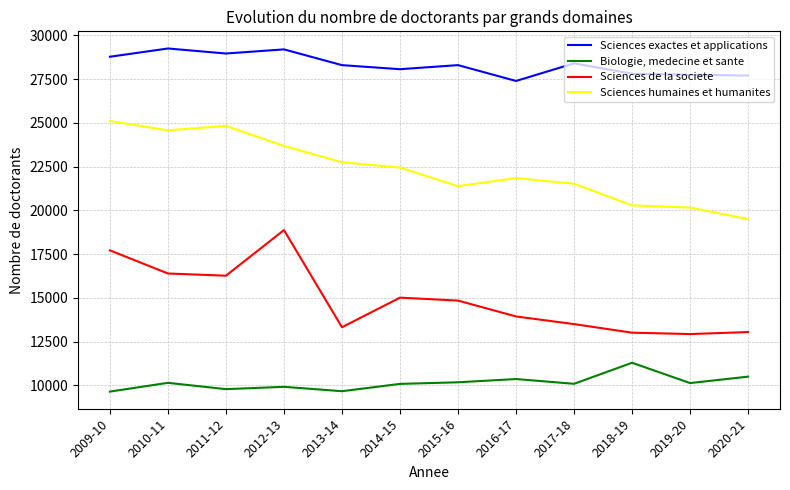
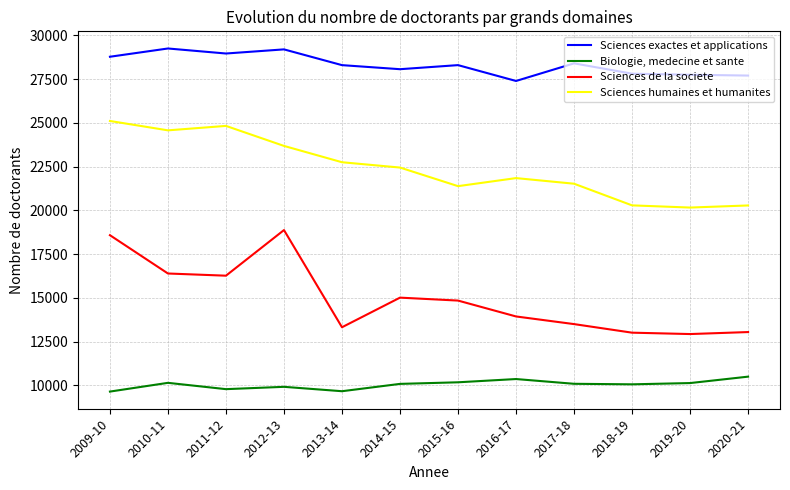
  {
    "Sciences exactes et applications": {
      "2009-10": 28800,
      "2010-11": 29300,
      "2011-12": 29000,
      "2012-13": 29200,
      "2013-14": 28300,
      "2014-15": 28100,
      "2015-16": 28300,
      "2016-17": 27400
    },
    "Biologie, medecine et sante": {
      "2009-10": 9600,
      "2010-11": 10100,
      "2011-12": 9800,
      "2012-13": 9900,
      "2013-14": 9700,
      "2014-15": 10100,
      "2015-16": 10200,
      "2016-17": 10400,
      "2017-18": 10100,
-     "2018-19": 11300,
+     "2018-19": 10100,
      "2019-20": 10100,
      "2020-21": 10500
    },
    "Sciences de la societe": {
-     "2009-10": 17700,
+     "2009-10": 18600,
      "2010-11": 16400,
      "2011-12": 16300,
      "2012-13": 18900,
      "2013-14": 13300,
      "2014-15": 15000,
      "2015-16": 14800,
      "2016-17": 13900,
      "2017-18": 13500,
      "2018-19": 13000,
      "2019-20": 12900,
      "2020-21": 13000
    },
    "Sciences humaines et humanites": {
      "2009-10": 25100,
      "2010-11": 24600,
      "2011-12": 24800,
      "2012-13": 23700,
      "2013-14": 22800,
      "2014-15": 22400,
      "2015-16": 21400,
      "2016-17": 21800,
      "2017-18": 21500,
      "2018-19": 20300,
      "2019-20": 20200,
-     "2020-21": 19500
+     "2020-21": 20300
    }
  }
